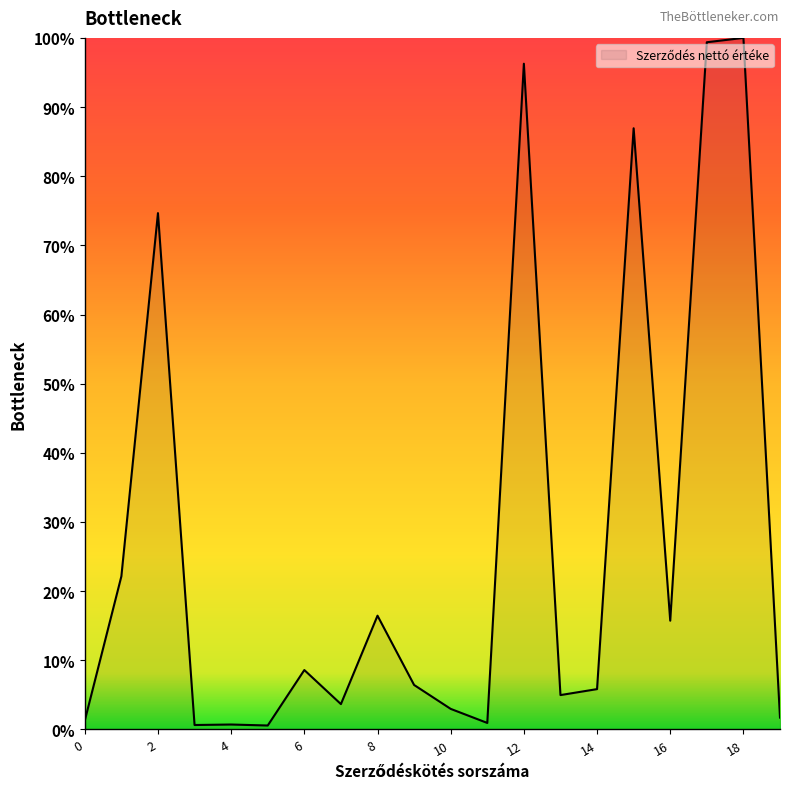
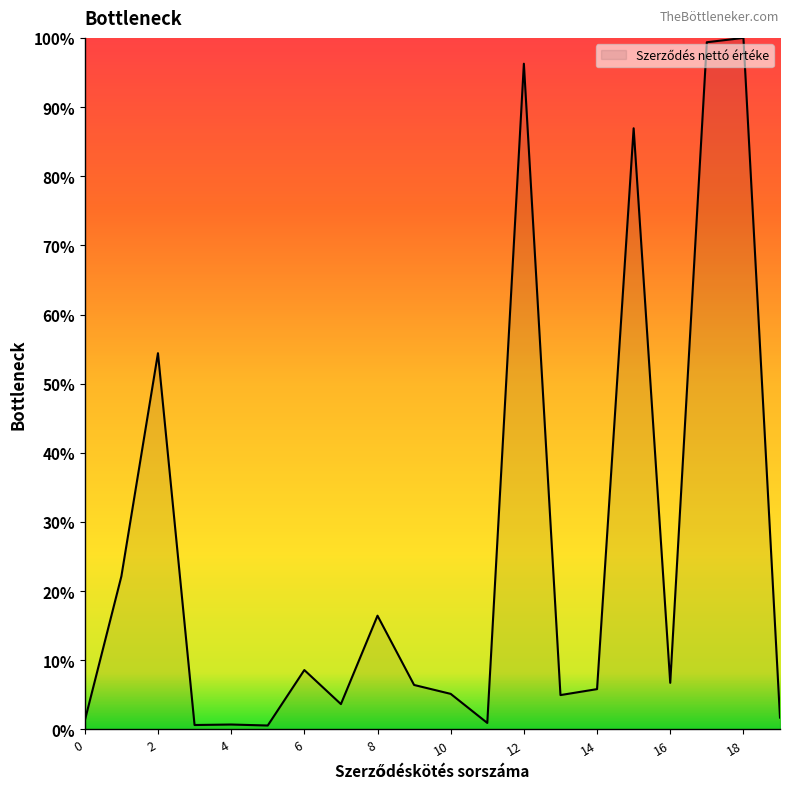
  {
    "0": "1%",
-   "2": "75%",
+   "2": "54%",
    "4": "1%",
    "6": "9%",
    "8": "16%",
-   "10": "3%",
+   "10": "5%",
    "12": "96%",
    "14": "6%",
-   "16": "16%",
+   "16": "7%",
    "18": "100%"
  }
